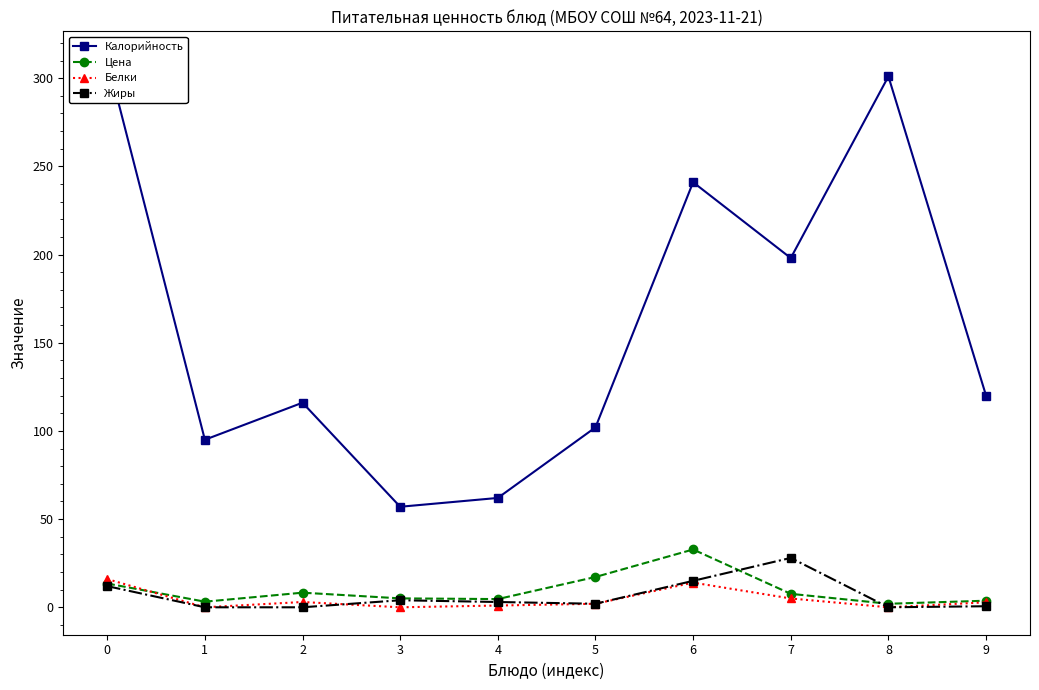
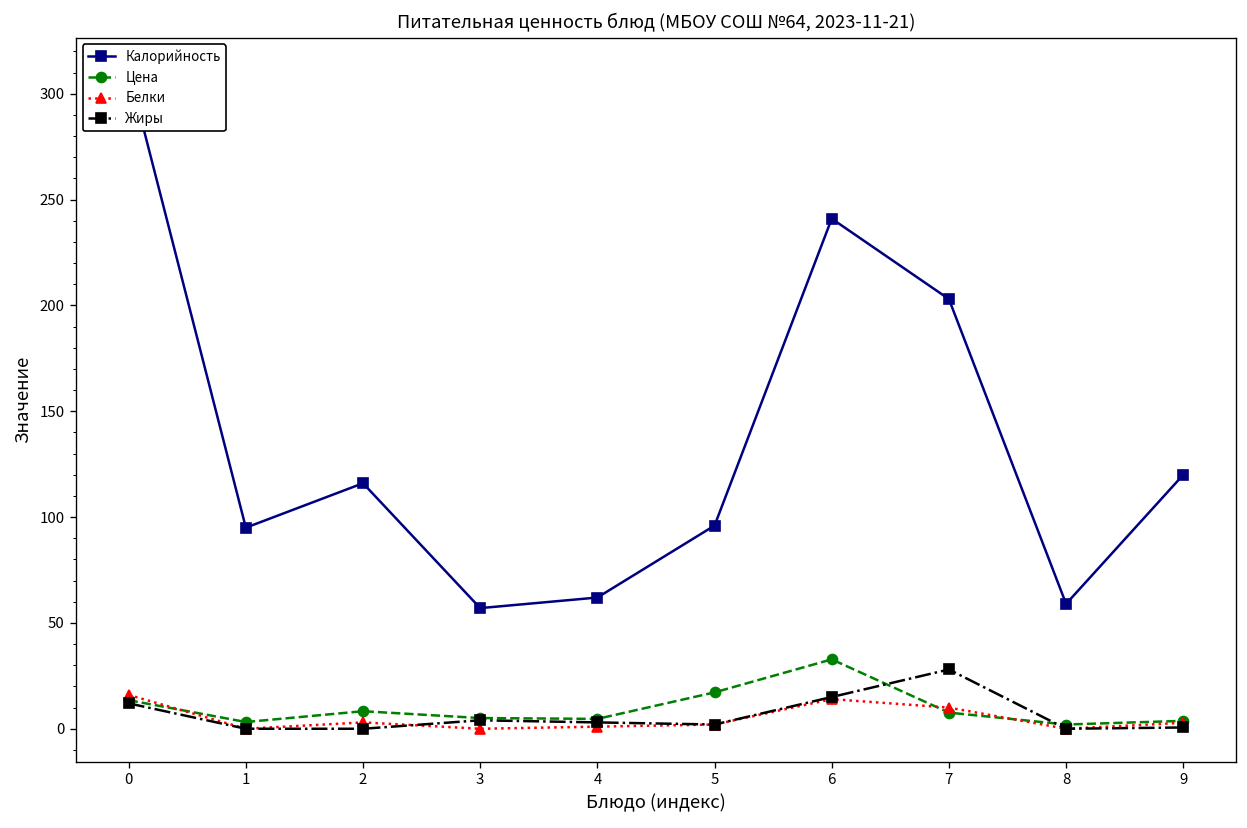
  {
    "Калорийность": {
      "1": 95,
      "2": 116,
      "3": 57,
      "4": 62,
-     "5": 102,
+     "5": 96,
      "6": 241,
-     "7": 198,
-     "8": 301,
+     "7": 203,
+     "8": 59,
      "9": 120
    },
    "Цена": {
      "0": 13,
      "1": 3,
      "2": 8,
      "4": 5,
      "5": 17,
      "6": 33,
      "7": 8,
      "8": 2
    },
    "Белки": {
      "0": 16,
      "2": 3,
      "3": 0,
      "4": 1,
-     "7": 5
+     "7": 10
    },
    "Жиры": {
      "0": 12,
      "2": 0,
      "4": 3,
      "7": 28,
      "9": 1
    }
  }
